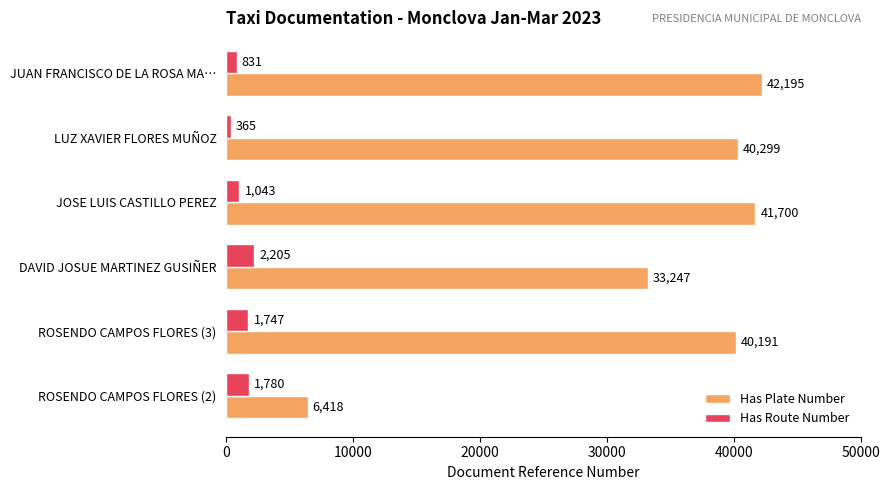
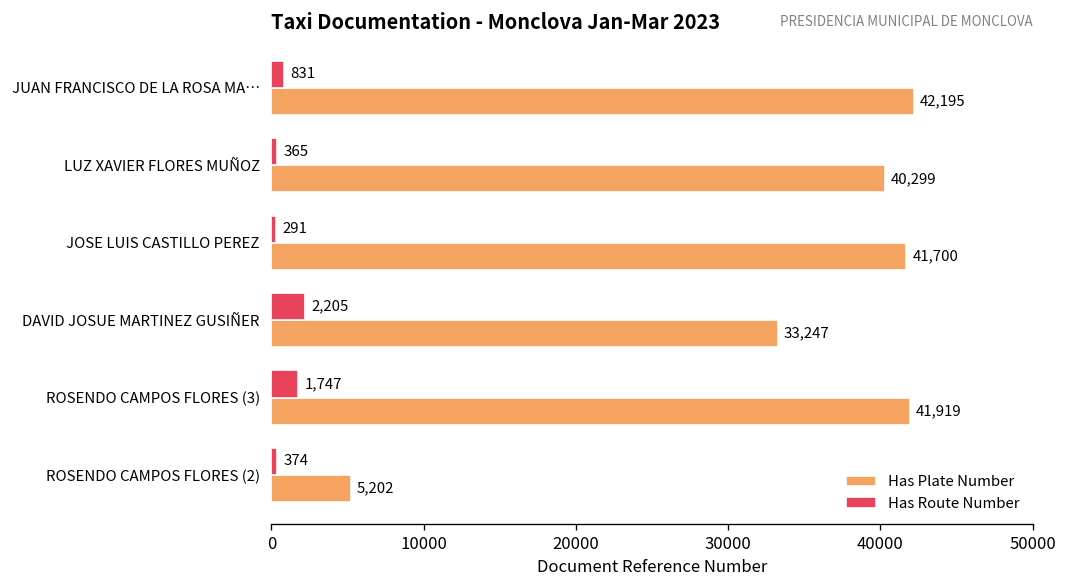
  {
    "Has Plate Number": {
      "JUAN FRANCISCO DE LA ROSA MA…": "42,195",
      "LUZ XAVIER FLORES MUÑOZ": "40,299",
      "JOSE LUIS CASTILLO PEREZ": "41,700",
      "DAVID JOSUE MARTINEZ GUSIÑER": "33,247",
-     "ROSENDO CAMPOS FLORES (3)": "40,191",
-     "ROSENDO CAMPOS FLORES (2)": "6,418"
+     "ROSENDO CAMPOS FLORES (3)": "41,919",
+     "ROSENDO CAMPOS FLORES (2)": "5,202"
    },
    "Has Route Number": {
      "JUAN FRANCISCO DE LA ROSA MA…": "831",
      "LUZ XAVIER FLORES MUÑOZ": "365",
-     "JOSE LUIS CASTILLO PEREZ": "1,043",
+     "JOSE LUIS CASTILLO PEREZ": "291",
      "DAVID JOSUE MARTINEZ GUSIÑER": "2,205",
      "ROSENDO CAMPOS FLORES (3)": "1,747",
-     "ROSENDO CAMPOS FLORES (2)": "1,780"
+     "ROSENDO CAMPOS FLORES (2)": "374"
    }
  }
